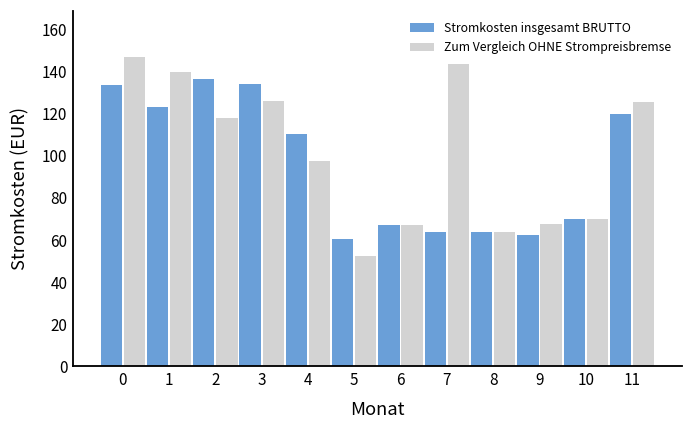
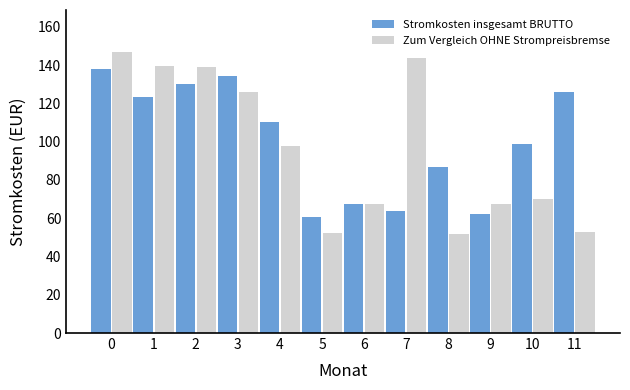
  {
    "Stromkosten insgesamt BRUTTO": {
-     "0": 134,
+     "0": 138,
      "1": 123,
-     "2": 137,
+     "2": 130,
      "3": 134,
      "4": 111,
      "5": 60,
      "6": 67,
      "7": 64,
-     "8": 64,
+     "8": 87,
      "9": 62,
-     "10": 70,
-     "11": 120
+     "10": 99,
+     "11": 126
    },
    "Zum Vergleich OHNE Strompreisbremse": {
      "0": 147,
      "1": 140,
-     "2": 118,
+     "2": 139,
      "3": 126,
      "4": 98,
      "5": 52,
      "6": 67,
      "7": 144,
-     "8": 64,
+     "8": 52,
      "9": 68,
      "10": 70,
-     "11": 126
+     "11": 53
    }
  }
